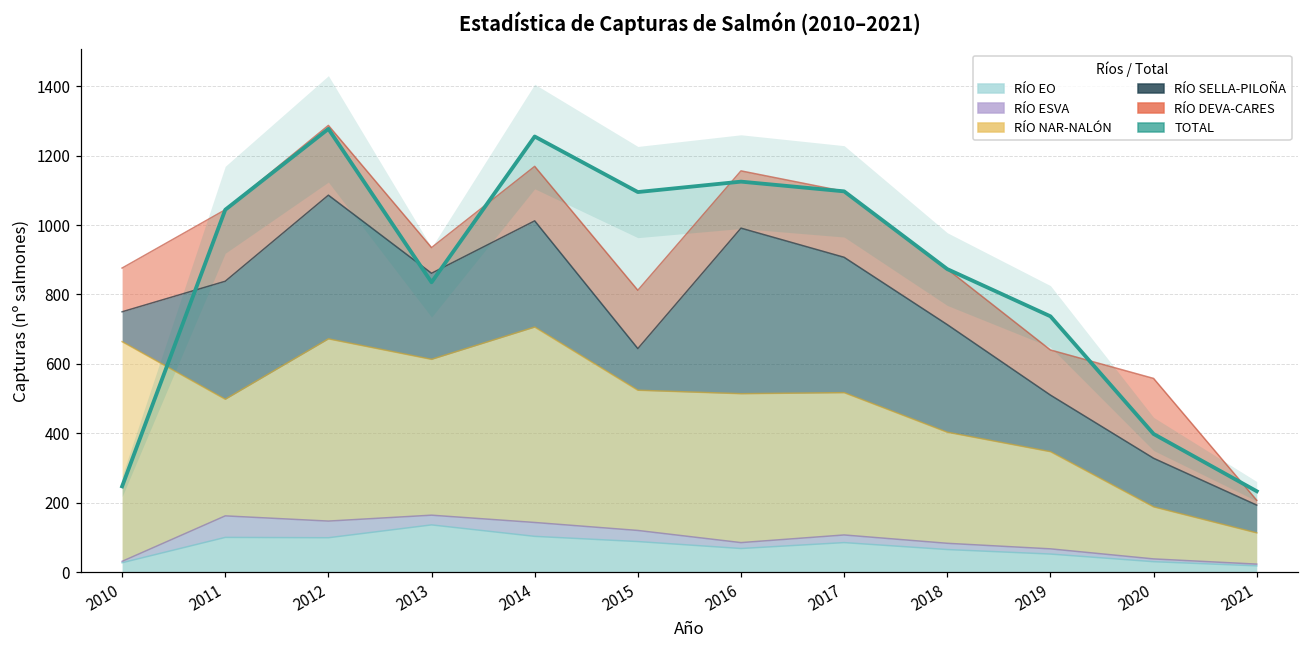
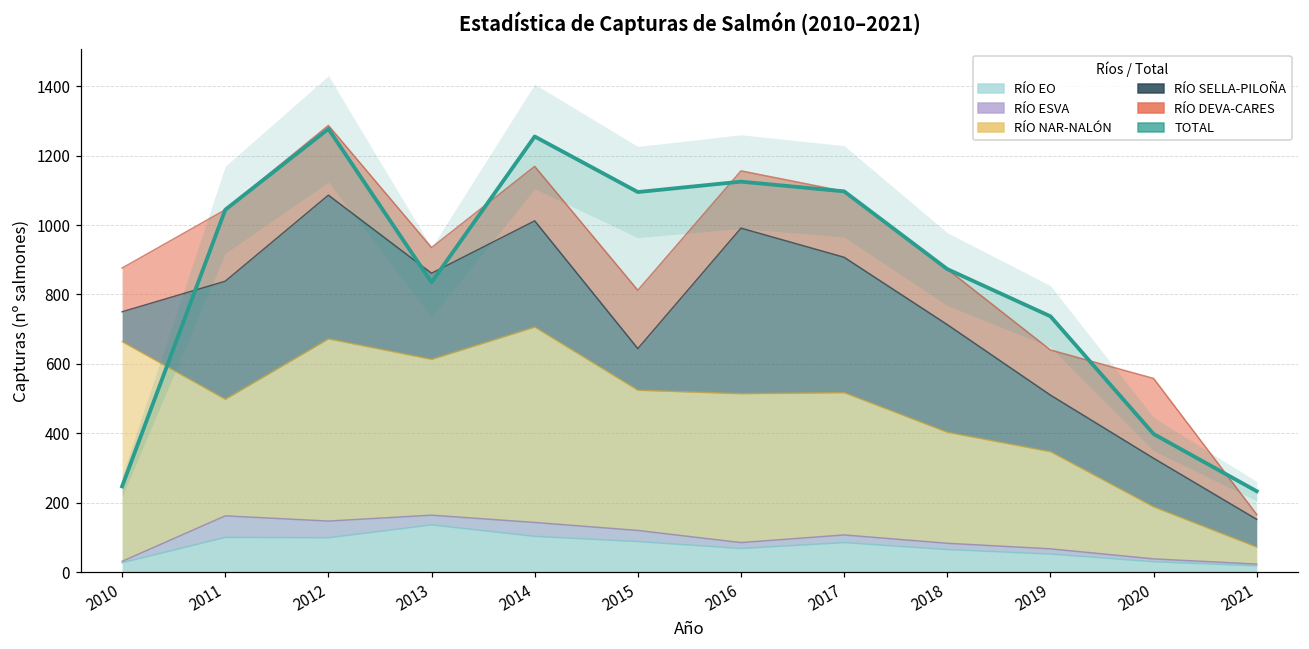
  {
    "RÍO NAR-NALÓN": {
      "2010": 630,
      "2011": 340,
      "2012": 530,
      "2013": 450,
      "2014": 560,
      "2015": 400,
      "2016": 430,
      "2017": 410,
      "2018": 320,
      "2019": 280,
      "2020": 150,
-     "2021": 90
+     "2021": 50
    },
    "RÍO SELLA-PILOÑA": {
      "2010": 90,
      "2011": 340,
      "2012": 410,
      "2013": 250,
      "2014": 310,
      "2015": 120,
      "2016": 480,
      "2017": 390,
      "2018": 310,
      "2019": 160,
      "2020": 140,
      "2021": 80
    },
    "RÍO DEVA-CARES": {
      "2010": 130,
      "2012": 200,
      "2014": 160,
      "2015": 170,
      "2016": 170,
      "2019": 130,
      "2020": 230,
      "2021": 10
    }
  }
